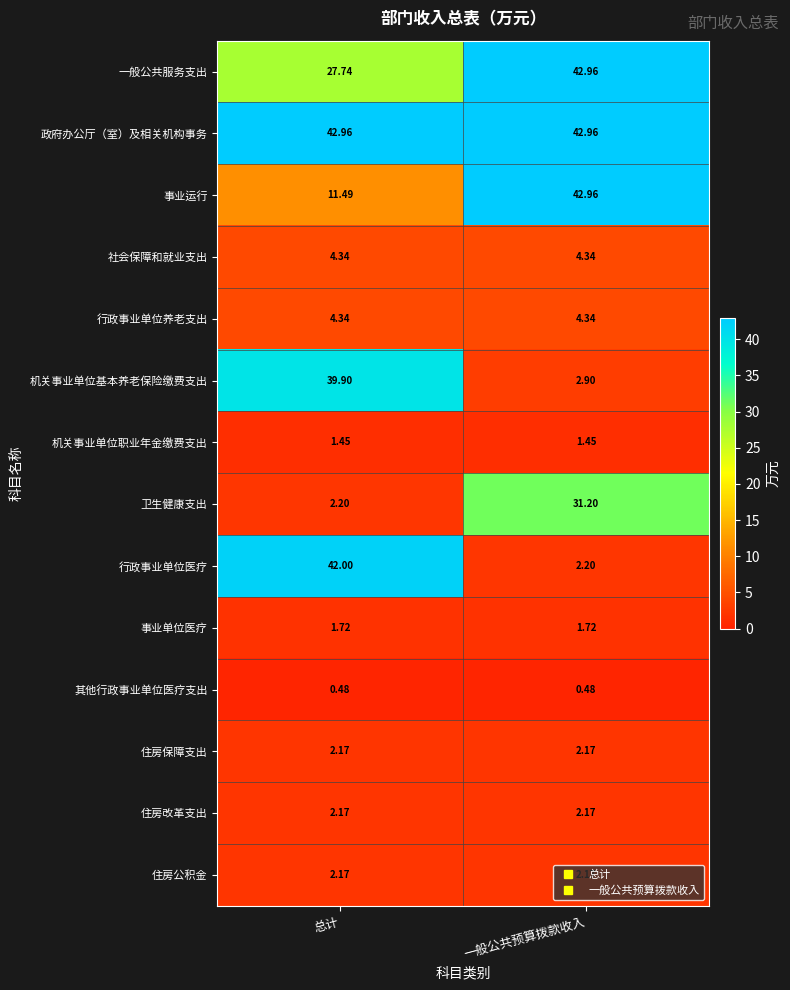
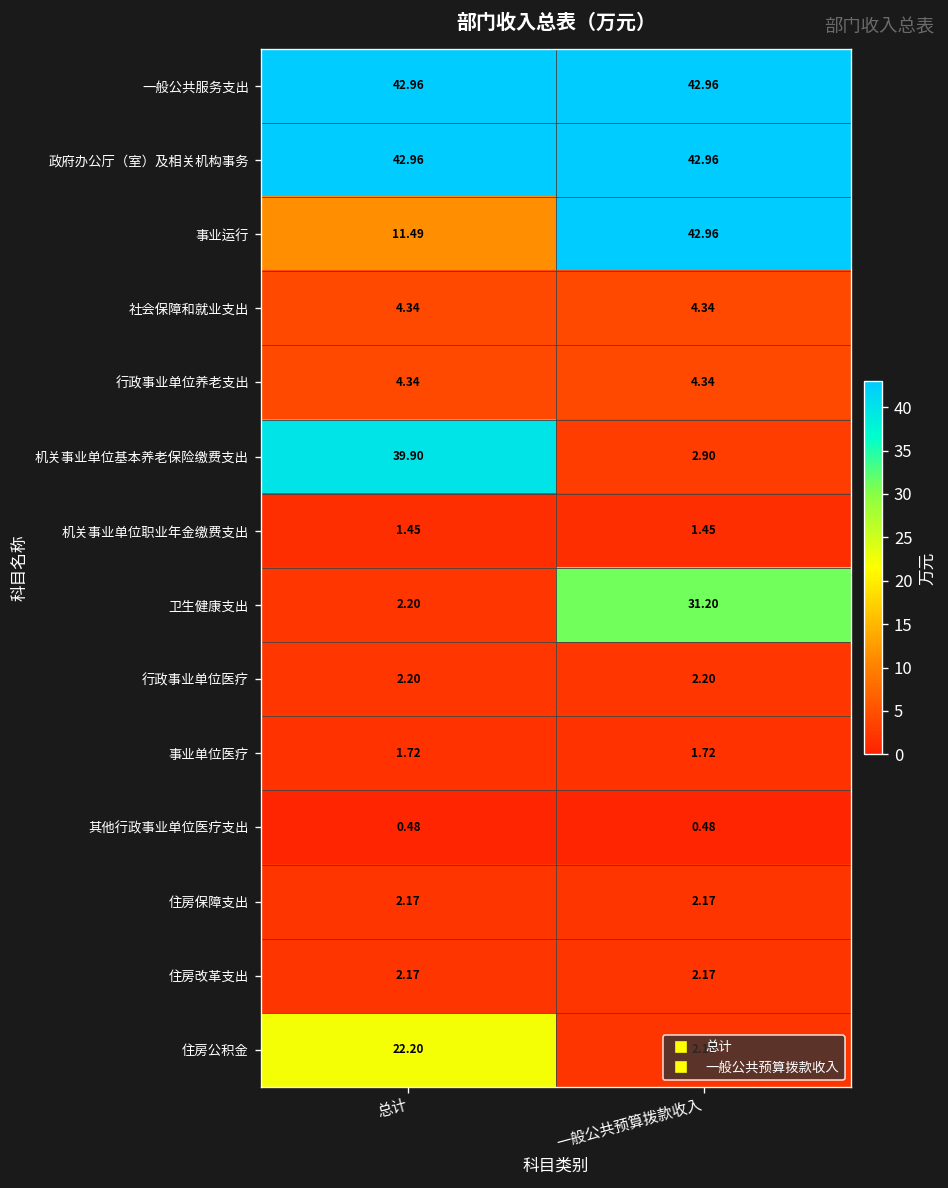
  {
    "一般公共服务支出": {
-     "总计": 27.74,
+     "总计": 42.96,
      "一般公共预算拨款收入": 42.96
    },
    "政府办公厅（室）及相关机构事务": {
      "总计": 42.96,
      "一般公共预算拨款收入": 42.96
    },
    "事业运行": {
      "总计": 11.49,
      "一般公共预算拨款收入": 42.96
    },
    "社会保障和就业支出": {
      "总计": 4.34,
      "一般公共预算拨款收入": 4.34
    },
    "行政事业单位养老支出": {
      "总计": 4.34,
      "一般公共预算拨款收入": 4.34
    },
    "机关事业单位基本养老保险缴费支出": {
      "总计": 39.90,
      "一般公共预算拨款收入": 2.90
    },
    "机关事业单位职业年金缴费支出": {
      "总计": 1.45,
      "一般公共预算拨款收入": 1.45
    },
    "卫生健康支出": {
      "总计": 2.20,
      "一般公共预算拨款收入": 31.20
    },
    "行政事业单位医疗": {
-     "总计": 42.00,
+     "总计": 2.20,
      "一般公共预算拨款收入": 2.20
    },
    "事业单位医疗": {
      "总计": 1.72,
      "一般公共预算拨款收入": 1.72
    },
    "其他行政事业单位医疗支出": {
      "总计": 0.48,
      "一般公共预算拨款收入": 0.48
    },
    "住房保障支出": {
      "总计": 2.17,
      "一般公共预算拨款收入": 2.17
    },
    "住房改革支出": {
      "总计": 2.17,
      "一般公共预算拨款收入": 2.17
    },
    "住房公积金": {
-     "总计": 2.17
+     "总计": 22.20
    }
  }
